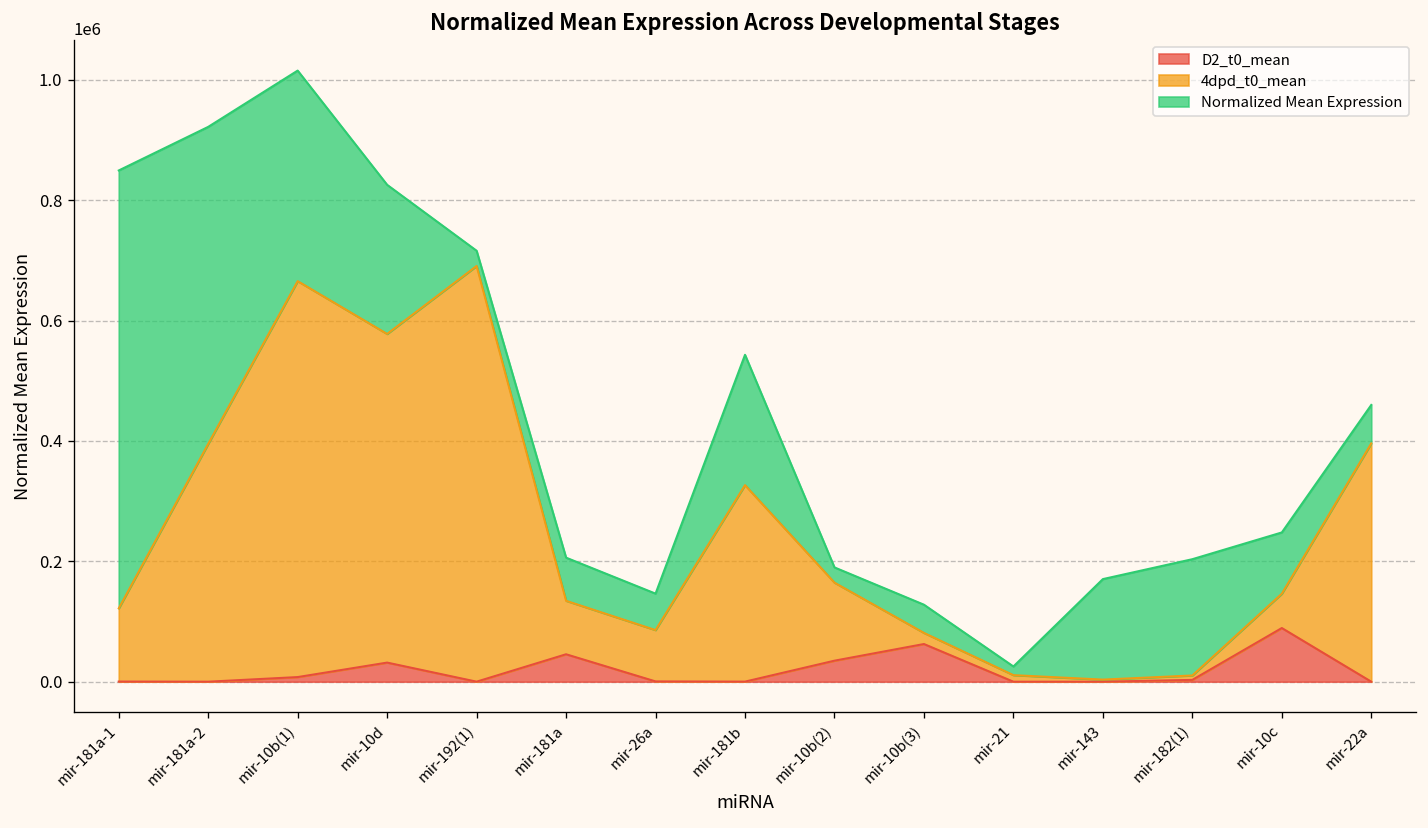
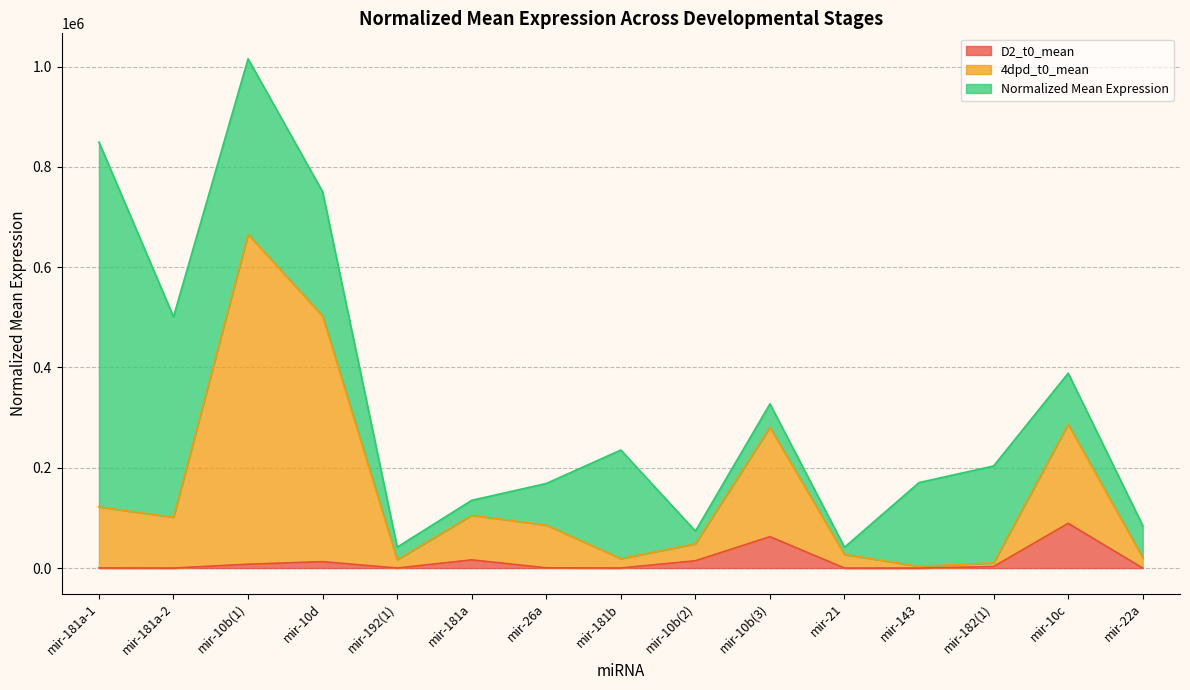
  {
    "D2_t0_mean": {
      "mir-181a-1": 0,
      "mir-181a-2": 0,
      "mir-10b(1)": 10000,
-     "mir-10d": 30000,
+     "mir-10d": 10000,
      "mir-192(1)": 0,
-     "mir-181a": 50000,
+     "mir-181a": 20000,
      "mir-26a": 0,
      "mir-181b": 0,
-     "mir-10b(2)": 30000,
+     "mir-10b(2)": 10000,
      "mir-10b(3)": 60000,
      "mir-21": 0,
      "mir-182(1)": 0,
      "mir-10c": 90000,
      "mir-22a": 0
    },
    "4dpd_t0_mean": {
      "mir-181a-1": 120000,
-     "mir-181a-2": 400000,
+     "mir-181a-2": 100000,
      "mir-10b(1)": 660000,
-     "mir-10d": 550000,
-     "mir-192(1)": 690000,
+     "mir-10d": 490000,
+     "mir-192(1)": 20000,
      "mir-181a": 90000,
      "mir-26a": 90000,
-     "mir-181b": 330000,
-     "mir-10b(2)": 130000,
-     "mir-10b(3)": 20000,
-     "mir-21": 10000,
+     "mir-181b": 20000,
+     "mir-10b(2)": 30000,
+     "mir-10b(3)": 220000,
+     "mir-21": 30000,
      "mir-182(1)": 10000,
-     "mir-10c": 60000,
-     "mir-22a": 400000
+     "mir-10c": 200000,
+     "mir-22a": 20000
    },
    "Normalized Mean Expression": {
      "mir-181a-1": 730000,
-     "mir-181a-2": 530000,
+     "mir-181a-2": 400000,
      "mir-10b(1)": 350000,
      "mir-10d": 250000,
      "mir-192(1)": 30000,
-     "mir-181a": 70000,
-     "mir-26a": 60000,
+     "mir-181a": 30000,
+     "mir-26a": 80000,
      "mir-181b": 220000,
      "mir-10b(2)": 30000,
      "mir-10b(3)": 50000,
      "mir-21": 10000,
      "mir-143": 170000,
      "mir-182(1)": 190000,
      "mir-10c": 100000,
      "mir-22a": 60000
    }
  }
